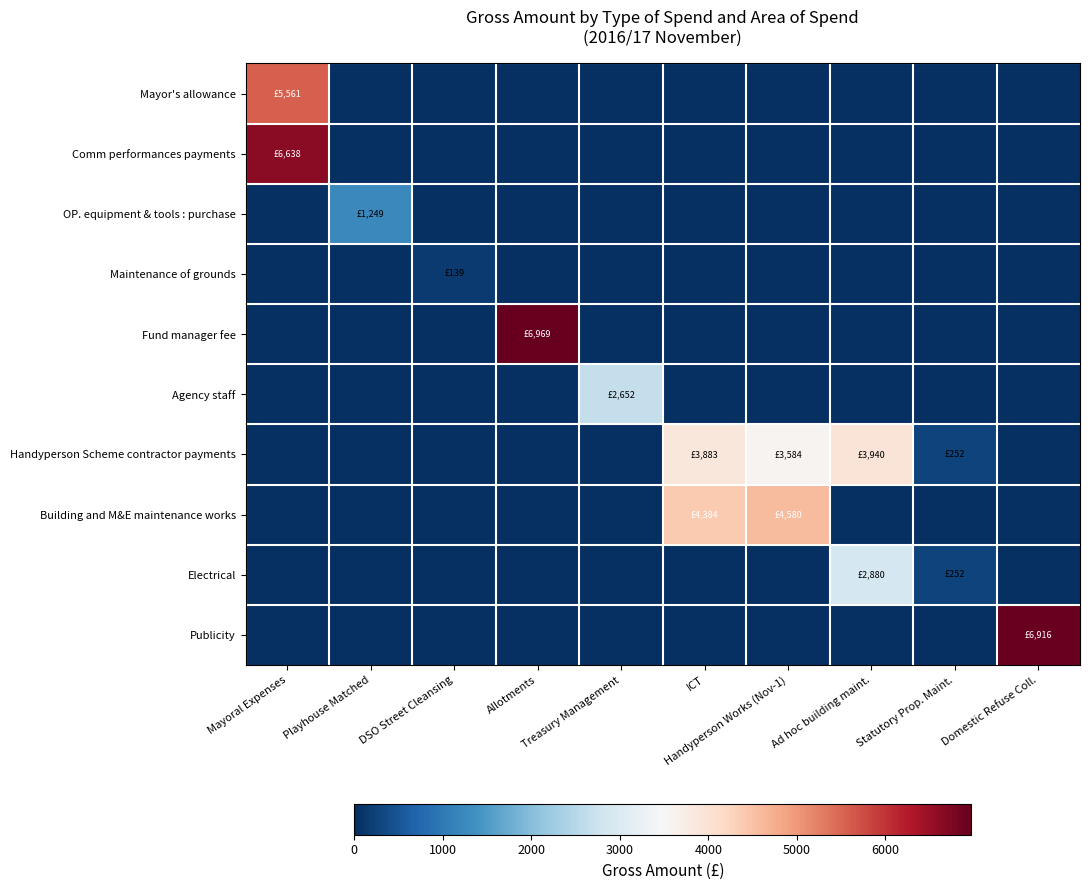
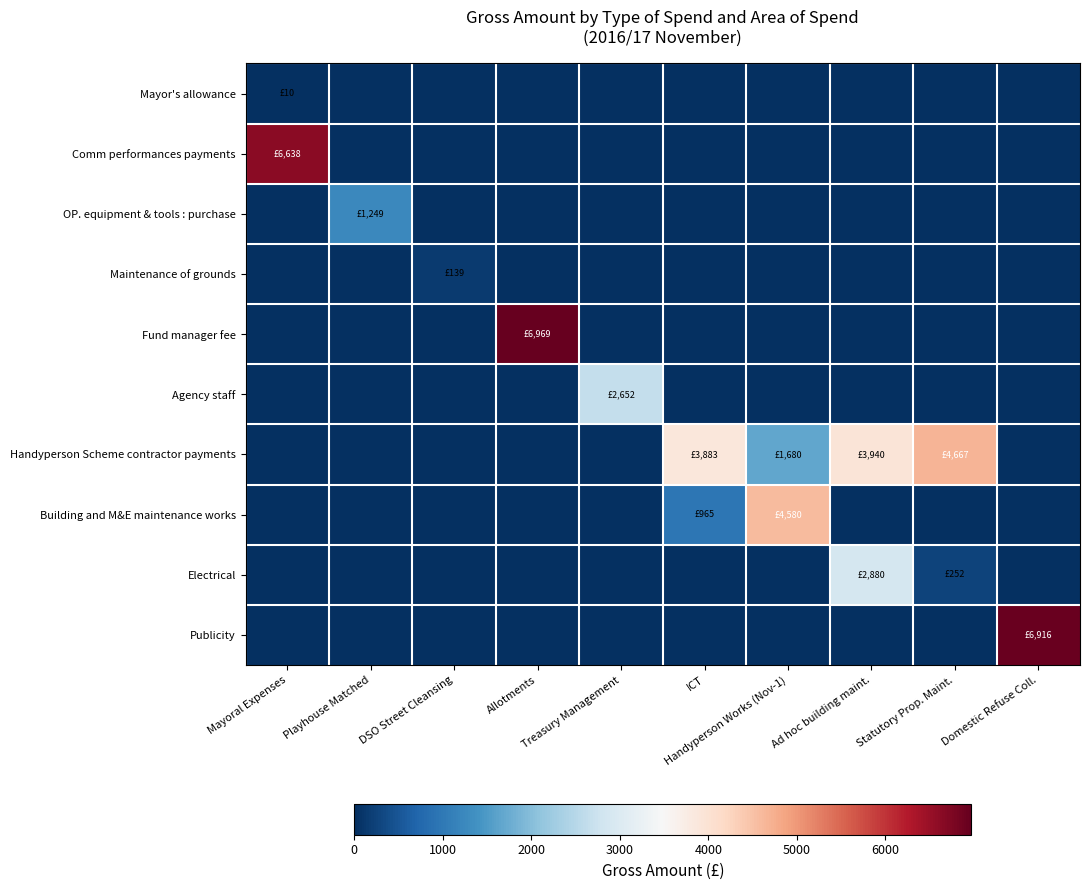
  {
    "Mayor's allowance": {
-     "Mayoral Expenses": "£5,561"
+     "Mayoral Expenses": "£10"
    },
    "Comm performances payments": {
      "Mayoral Expenses": "£6,638"
    },
    "OP. equipment & tools : purchase": {
      "Playhouse Matched": "£1,249"
    },
    "Maintenance of grounds": {
      "DSO Street Cleansing": "£139"
    },
    "Fund manager fee": {
      "Allotments": "£6,969"
    },
    "Agency staff": {
      "Treasury Management": "£2,652"
    },
    "Handyperson Scheme contractor payments": {
      "ICT": "£3,883",
-     "Handyperson Works (Nov-1)": "£3,584",
+     "Handyperson Works (Nov-1)": "£1,680",
      "Ad hoc building maint.": "£3,940",
-     "Statutory Prop. Maint.": "£252"
+     "Statutory Prop. Maint.": "£4,667"
    },
    "Building and M&E maintenance works": {
-     "ICT": "£4,384",
+     "ICT": "£965",
      "Handyperson Works (Nov-1)": "£4,580"
    },
    "Electrical": {
      "Ad hoc building maint.": "£2,880",
      "Statutory Prop. Maint.": "£252"
    },
    "Publicity": {
      "Domestic Refuse Coll.": "£6,916"
    }
  }
